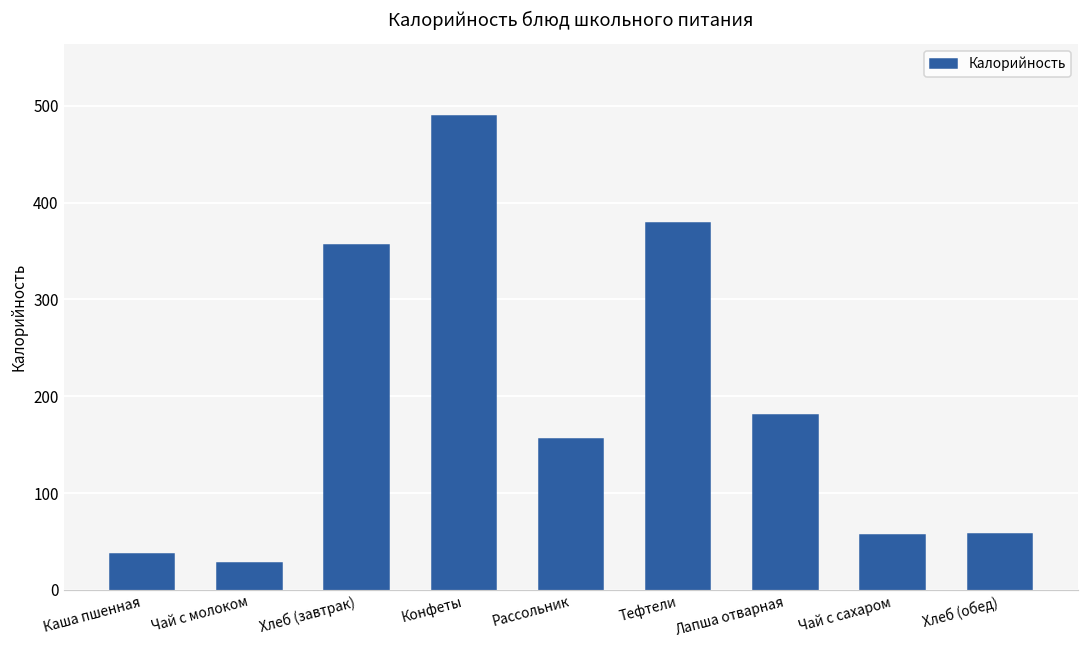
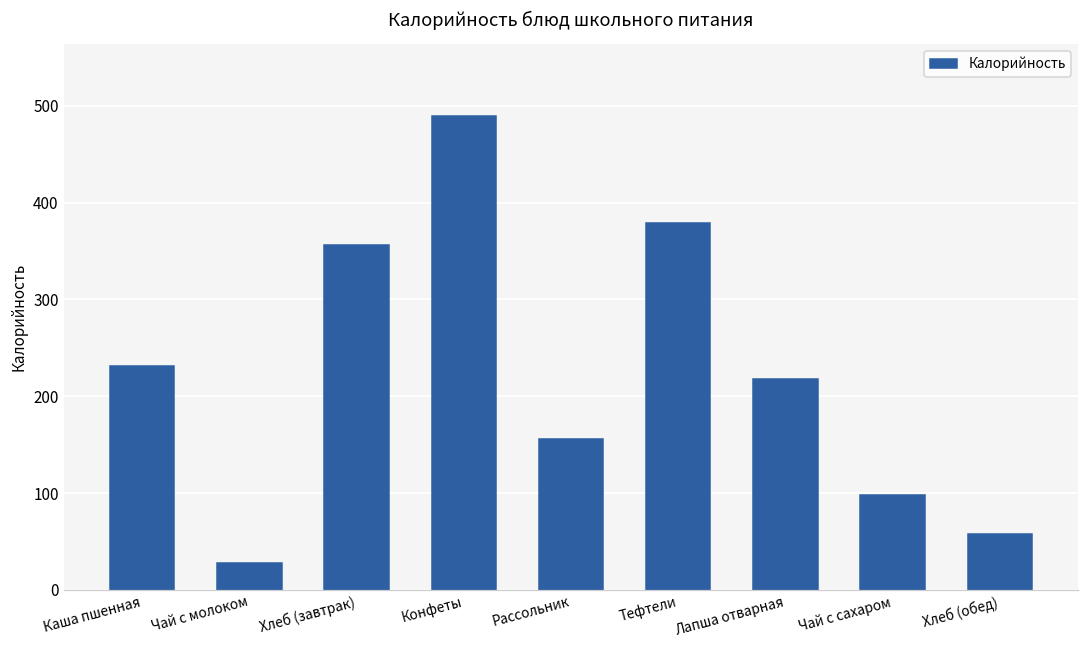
  {
-   "Каша пшенная": 40,
+   "Каша пшенная": 230,
    "Чай с молоком": 30,
    "Хлеб (завтрак)": 360,
    "Конфеты": 490,
    "Рассольник": 160,
    "Тефтели": 380,
-   "Лапша отварная": 180,
-   "Чай с сахаром": 60,
+   "Лапша отварная": 220,
+   "Чай с сахаром": 100,
    "Хлеб (обед)": 60
  }
